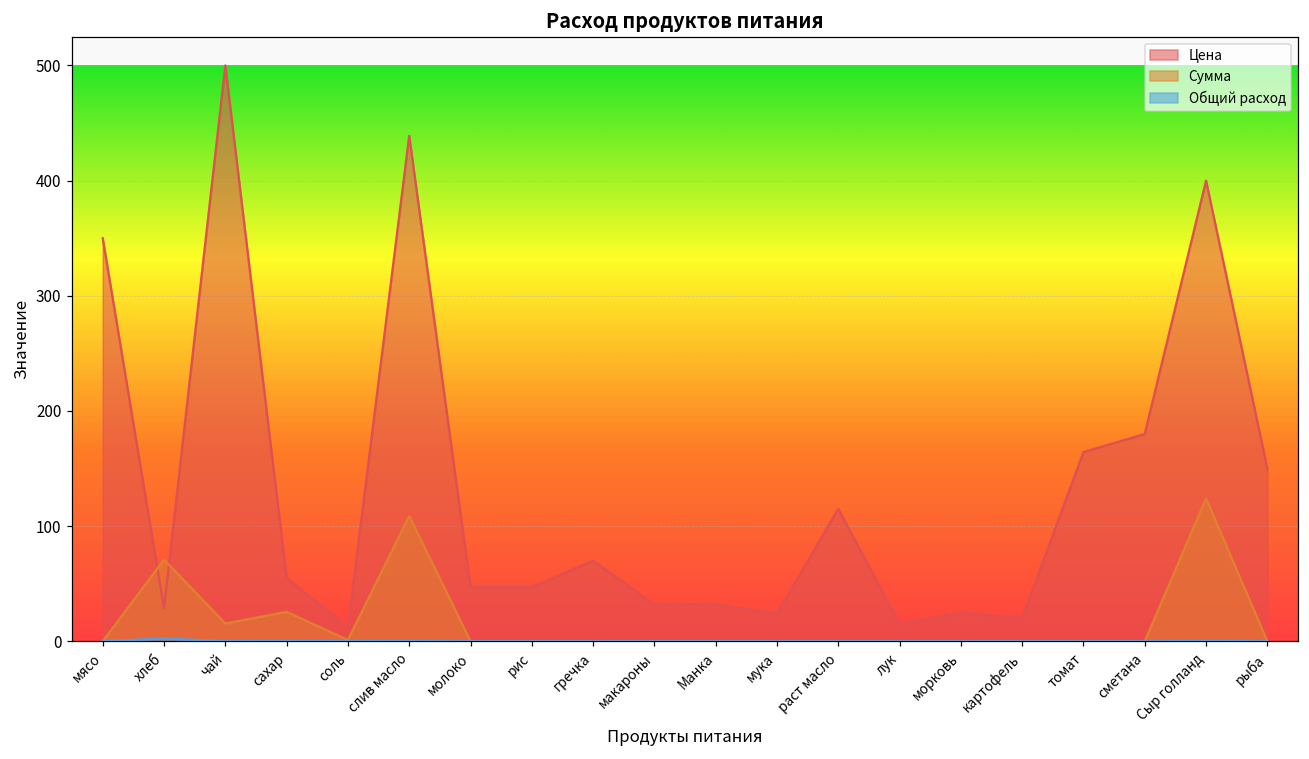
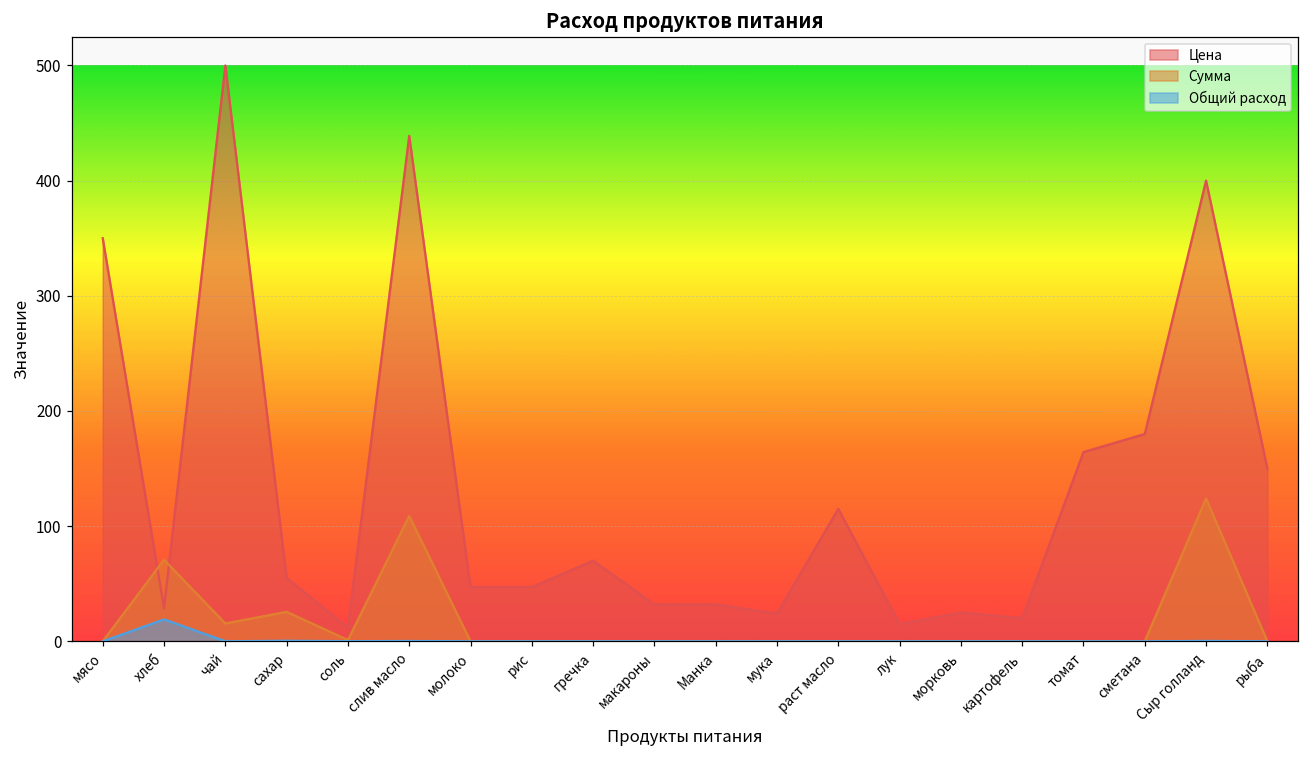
  {
    "Общий расход": {
-     "хлеб": 2,
+     "хлеб": 19,
      "чай": 0,
      "сахар": 0,
      "слив масло": 0,
      "Сыр голланд": 0
    }
  }
